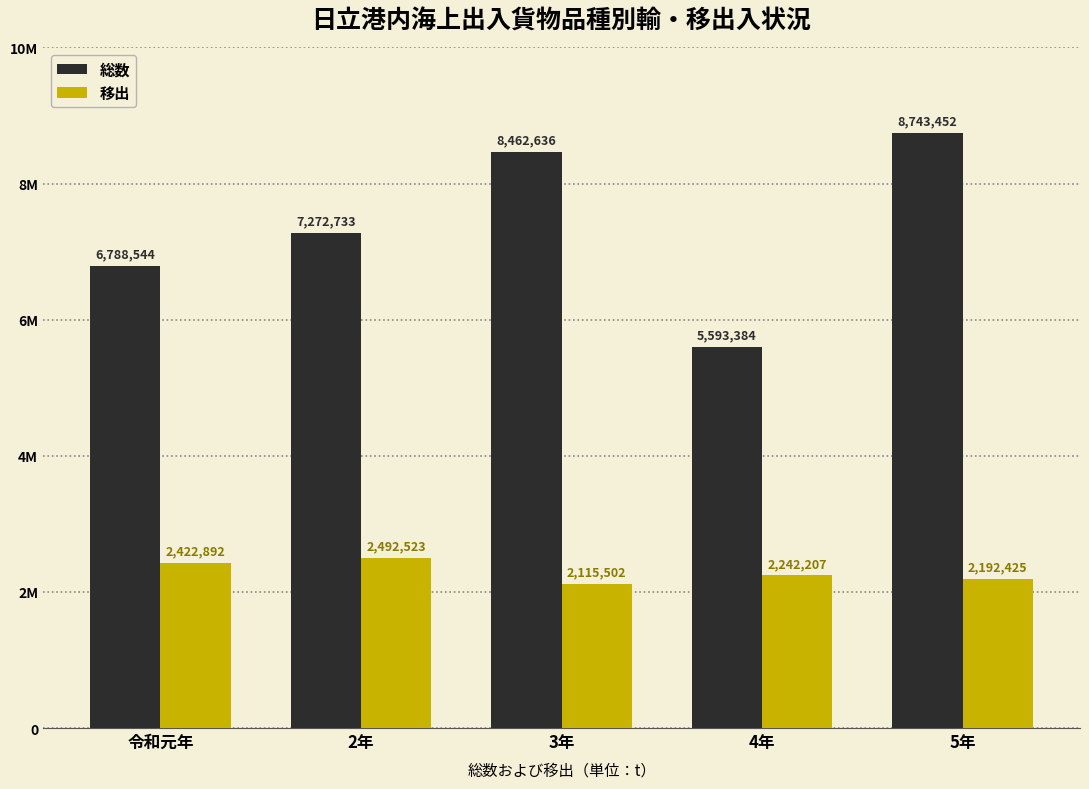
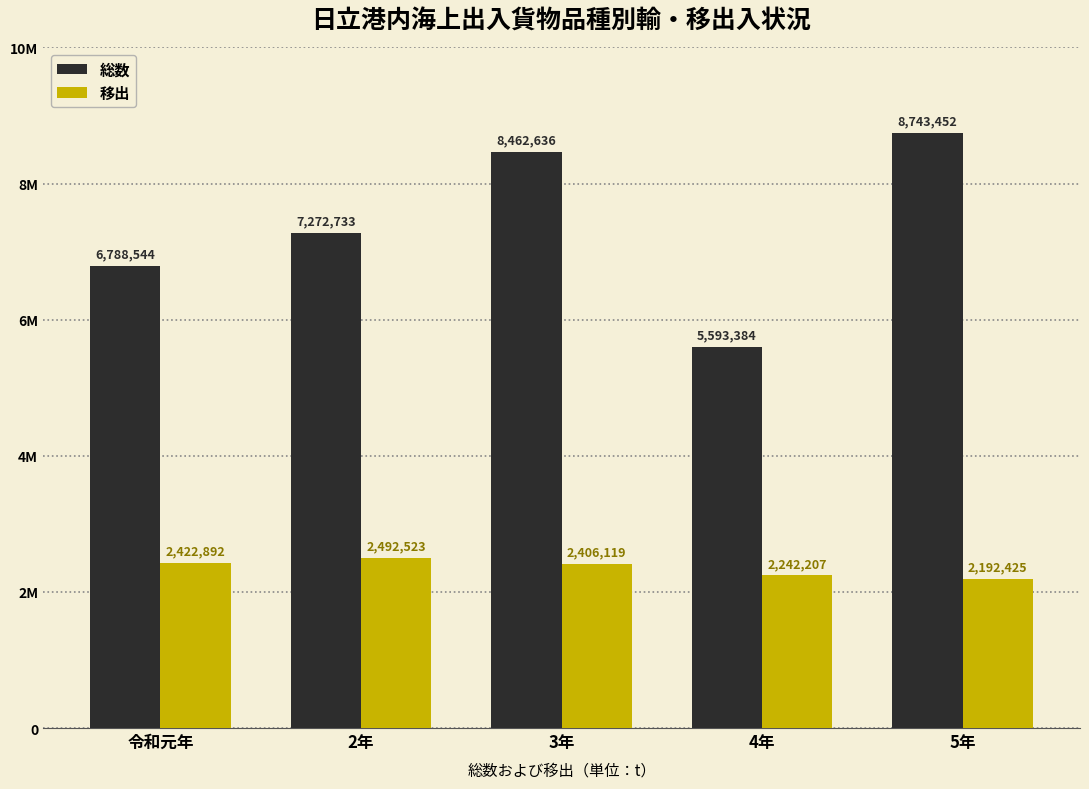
  {
    "総数": {
      "令和元年": "6,788,544",
      "2年": "7,272,733",
      "3年": "8,462,636",
      "4年": "5,593,384",
      "5年": "8,743,452"
    },
    "移出": {
      "令和元年": "2,422,892",
      "2年": "2,492,523",
-     "3年": "2,115,502",
+     "3年": "2,406,119",
      "4年": "2,242,207",
      "5年": "2,192,425"
    }
  }
